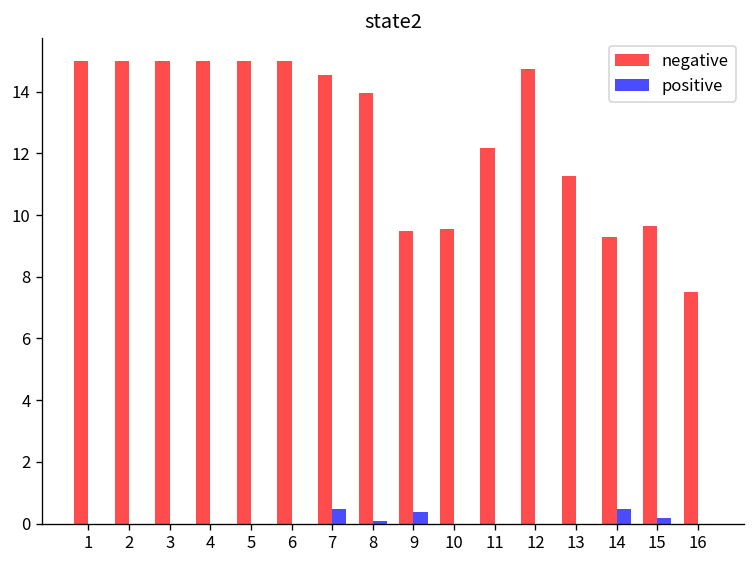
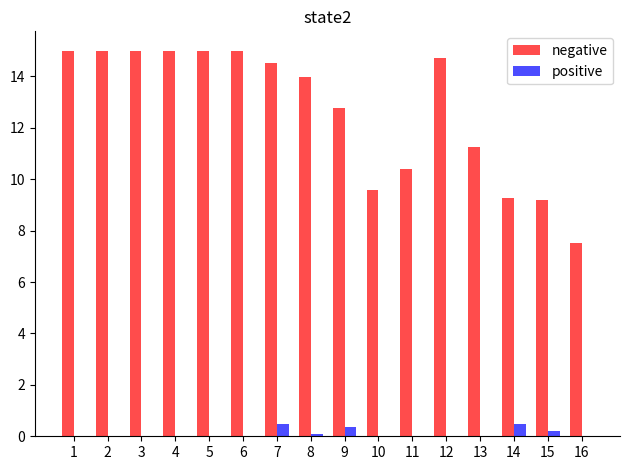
  {
    "negative": {
      "1": 15.0,
      "2": 15.0,
      "3": 15.0,
      "4": 15.0,
      "5": 15.0,
      "6": 15.0,
      "7": 14.5,
      "8": 14.0,
-     "9": 9.5,
+     "9": 12.8,
      "10": 9.6,
-     "11": 12.2,
+     "11": 10.4,
      "12": 14.7,
      "13": 11.3,
      "14": 9.3,
-     "15": 9.7,
+     "15": 9.2,
      "16": 7.5
    },
    "positive": {
      "1": 0.0,
      "2": 0.0,
      "3": 0.0,
      "4": 0.0,
      "5": 0.0,
      "6": 0.0,
      "7": 0.5,
      "9": 0.4,
      "10": 0.0,
      "11": 0.0,
      "12": 0.0,
      "13": 0.0,
      "14": 0.5,
      "15": 0.2,
      "16": 0.0
    }
  }
